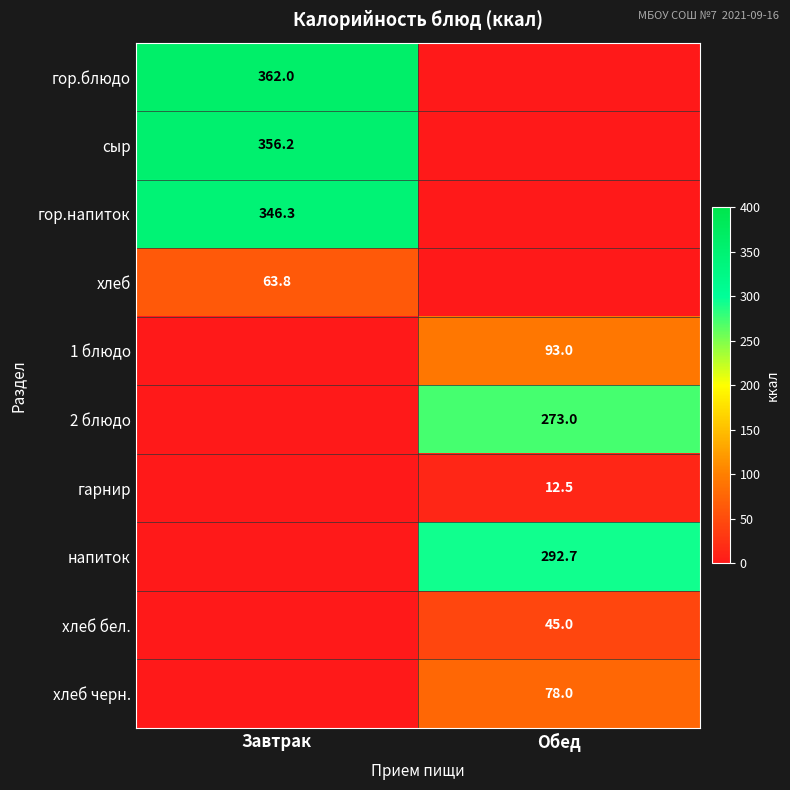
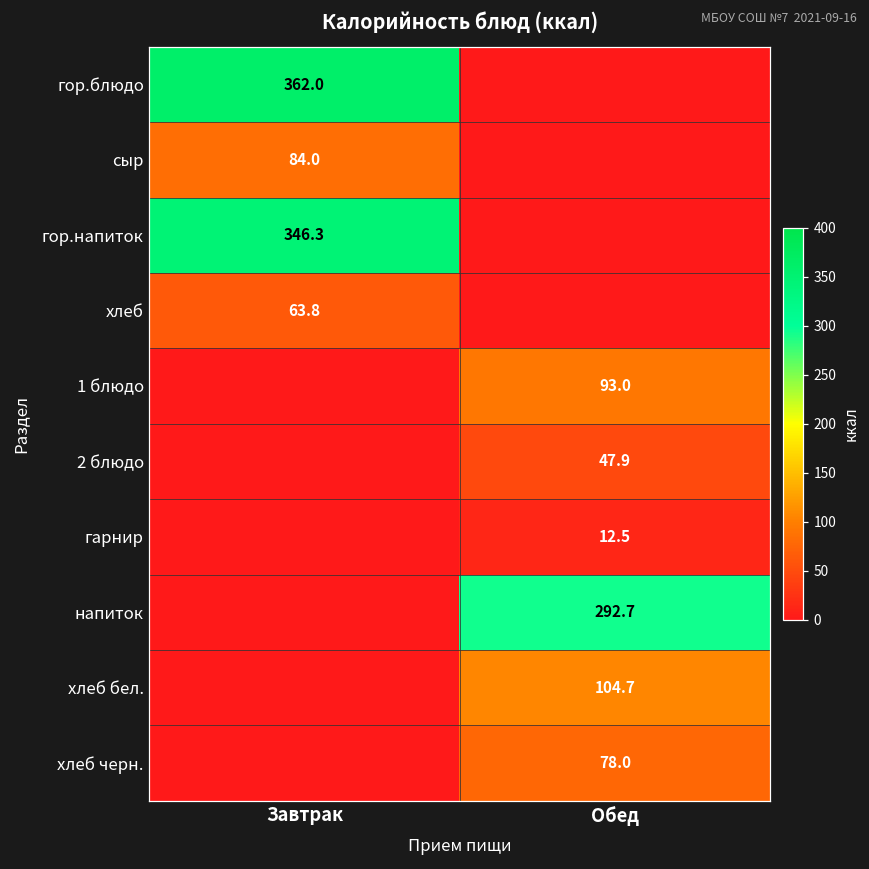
  {
    "гор.блюдо": {
      "Завтрак": 362.0
    },
    "сыр": {
-     "Завтрак": 356.2
+     "Завтрак": 84.0
    },
    "гор.напиток": {
      "Завтрак": 346.3
    },
    "хлеб": {
      "Завтрак": 63.8
    },
    "1 блюдо": {
      "Обед": 93.0
    },
    "2 блюдо": {
-     "Обед": 273.0
+     "Обед": 47.9
    },
    "гарнир": {
      "Обед": 12.5
    },
    "напиток": {
      "Обед": 292.7
    },
    "хлеб бел.": {
-     "Обед": 45.0
+     "Обед": 104.7
    },
    "хлеб черн.": {
      "Обед": 78.0
    }
  }
